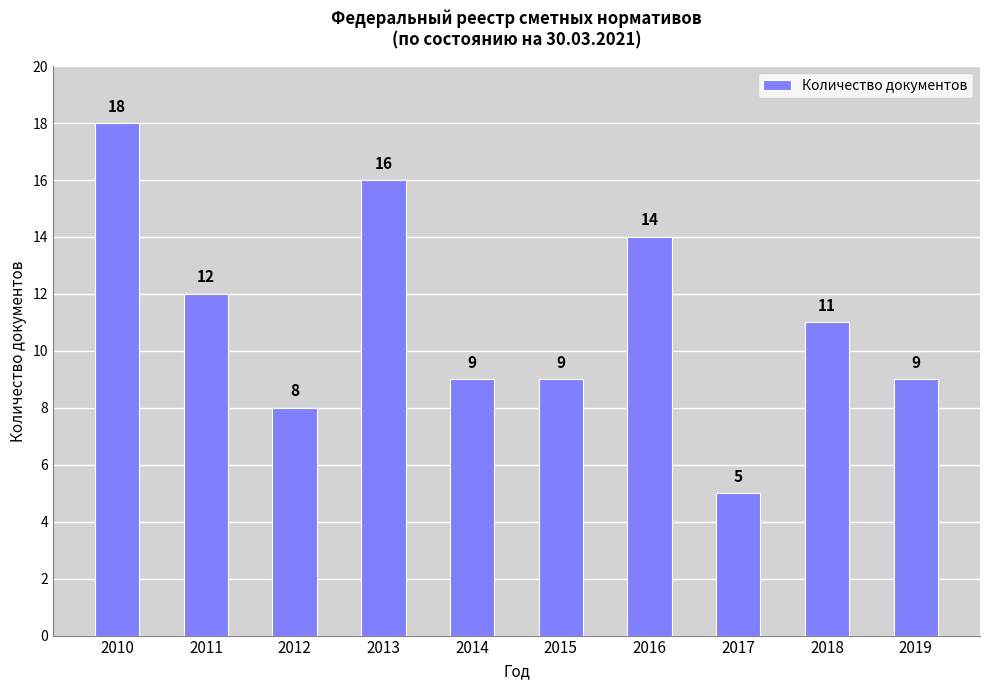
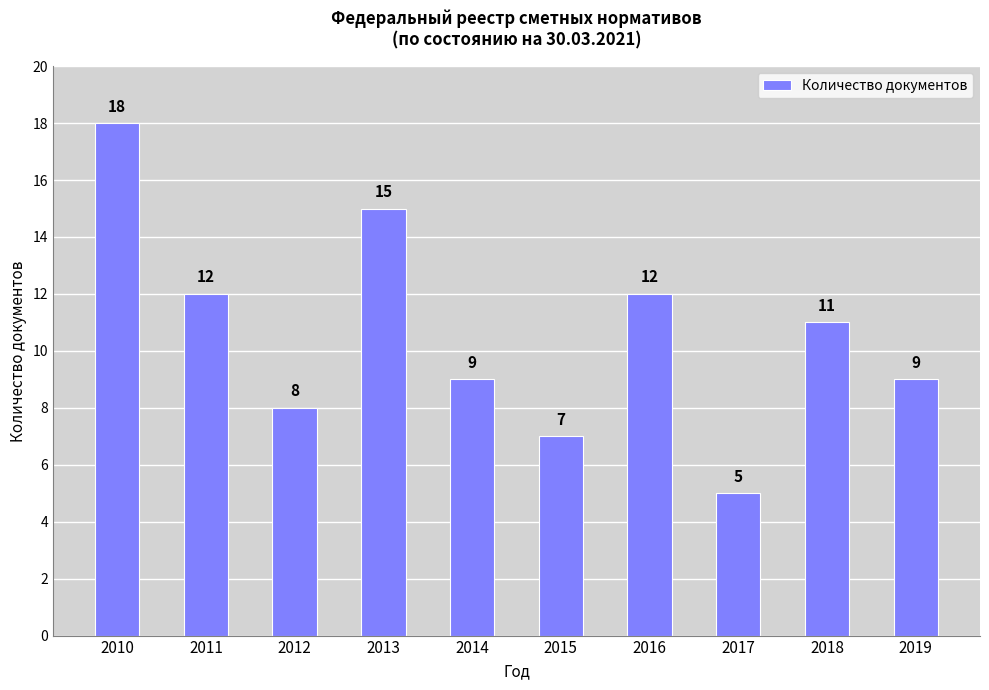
  {
    "2010": 18,
    "2011": 12,
    "2012": 8,
-   "2013": 16,
+   "2013": 15,
    "2014": 9,
-   "2015": 9,
-   "2016": 14,
+   "2015": 7,
+   "2016": 12,
    "2017": 5,
    "2018": 11,
    "2019": 9
  }
